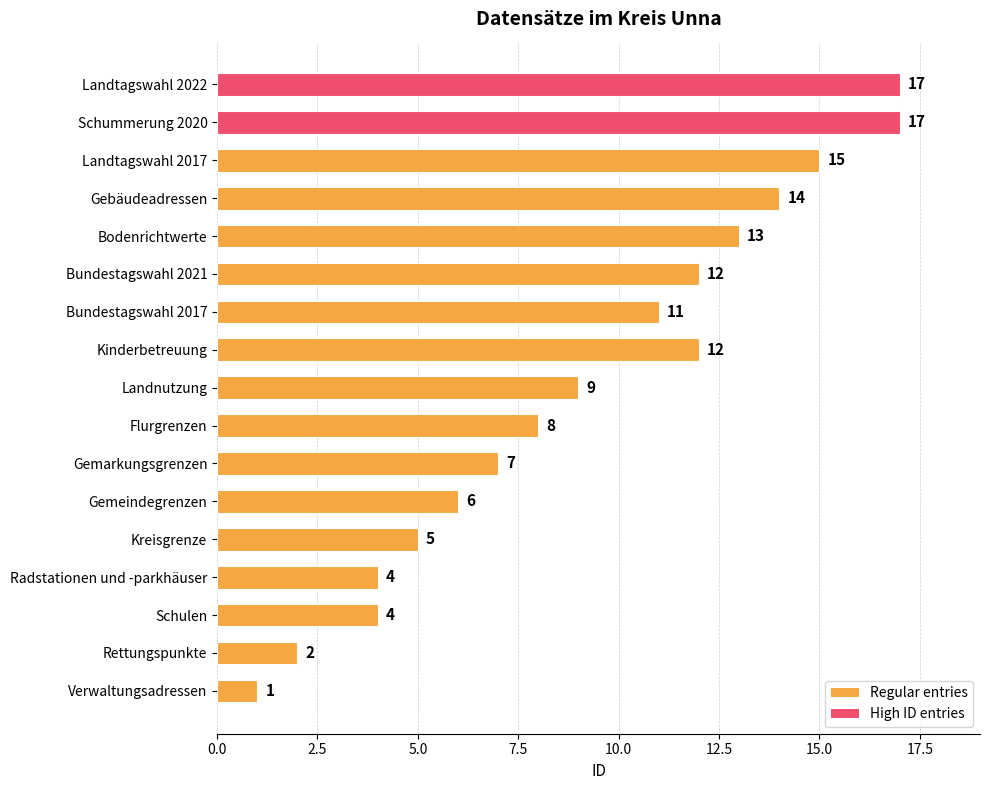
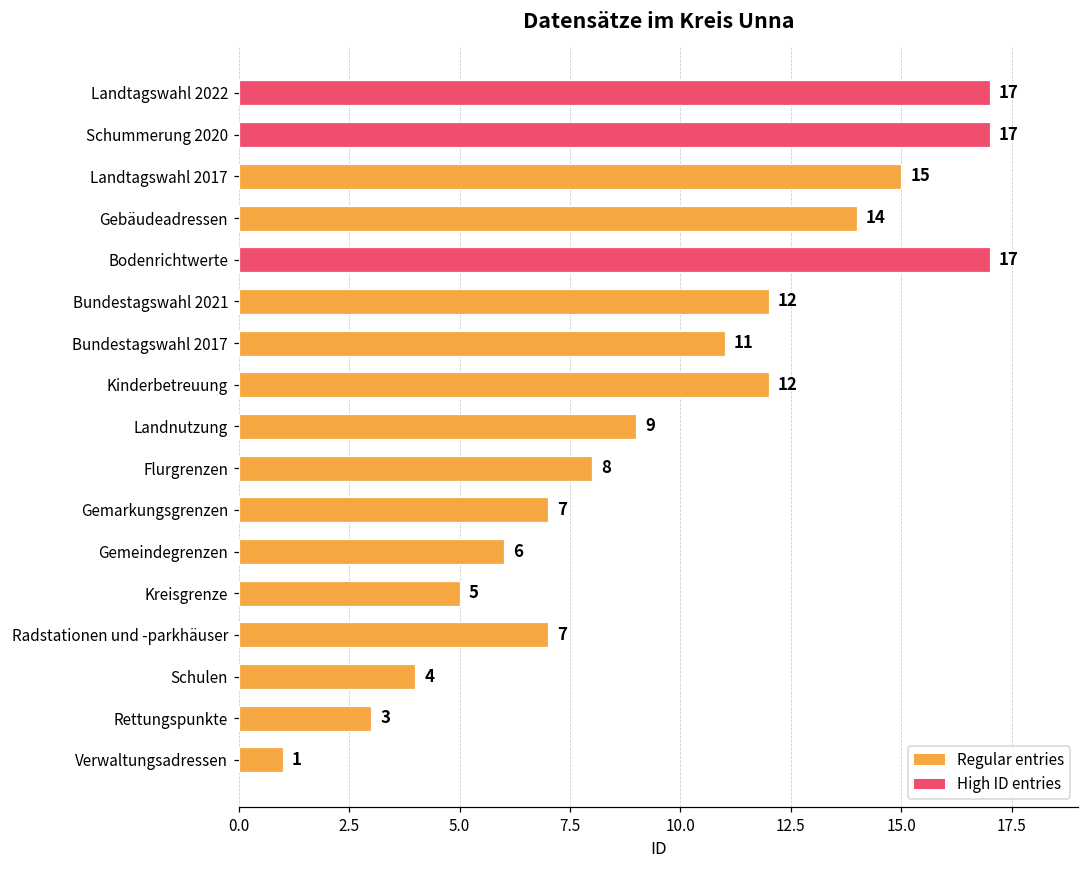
  {
    "Landtagswahl 2022": 17,
    "Schummerung 2020": 17,
    "Landtagswahl 2017": 15,
    "Gebäudeadressen": 14,
-   "Bodenrichtwerte": 13,
+   "Bodenrichtwerte": 17,
    "Bundestagswahl 2021": 12,
    "Bundestagswahl 2017": 11,
    "Kinderbetreuung": 12,
    "Landnutzung": 9,
    "Flurgrenzen": 8,
    "Gemarkungsgrenzen": 7,
    "Gemeindegrenzen": 6,
    "Kreisgrenze": 5,
-   "Radstationen und -parkhäuser": 4,
+   "Radstationen und -parkhäuser": 7,
    "Schulen": 4,
-   "Rettungspunkte": 2,
+   "Rettungspunkte": 3,
    "Verwaltungsadressen": 1
  }
